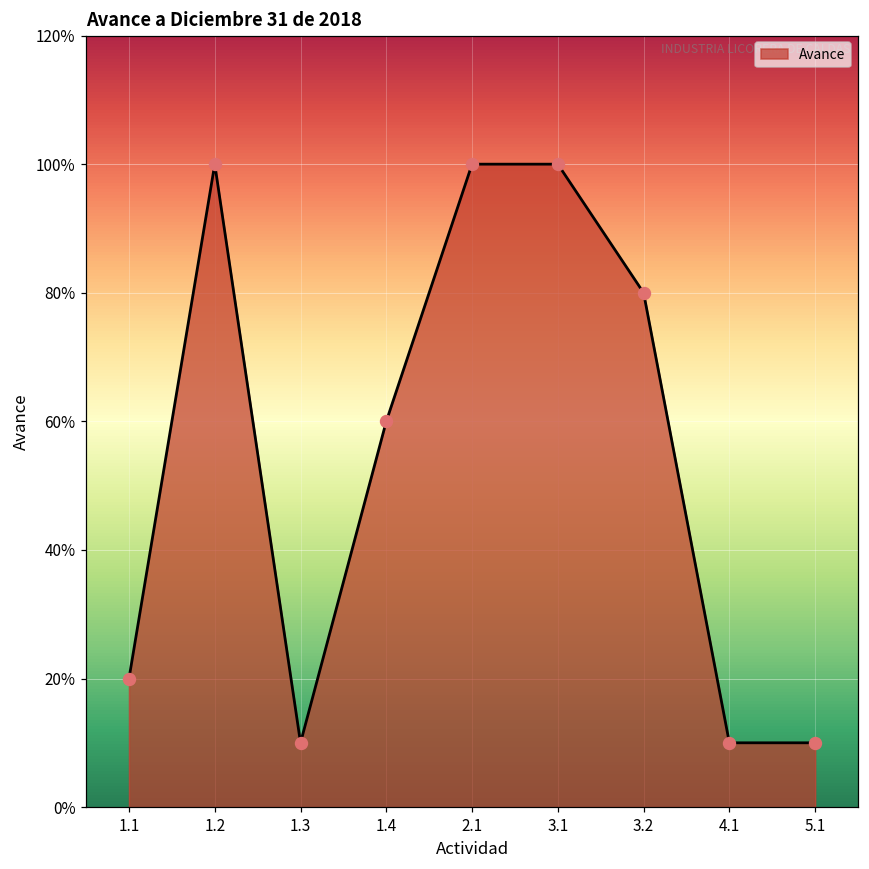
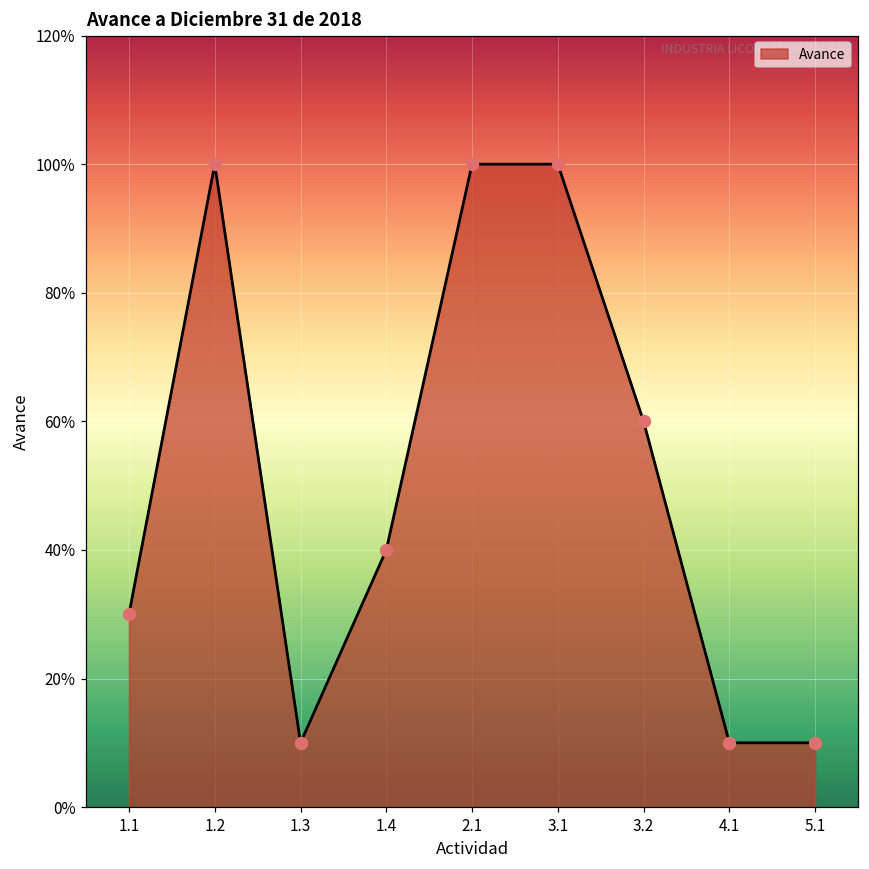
  {
-   "1.1": "20%",
+   "1.1": "30%",
    "1.2": "100%",
    "1.3": "10%",
-   "1.4": "60%",
+   "1.4": "40%",
    "2.1": "100%",
    "3.1": "100%",
-   "3.2": "80%",
+   "3.2": "60%",
    "4.1": "10%",
    "5.1": "10%"
  }
